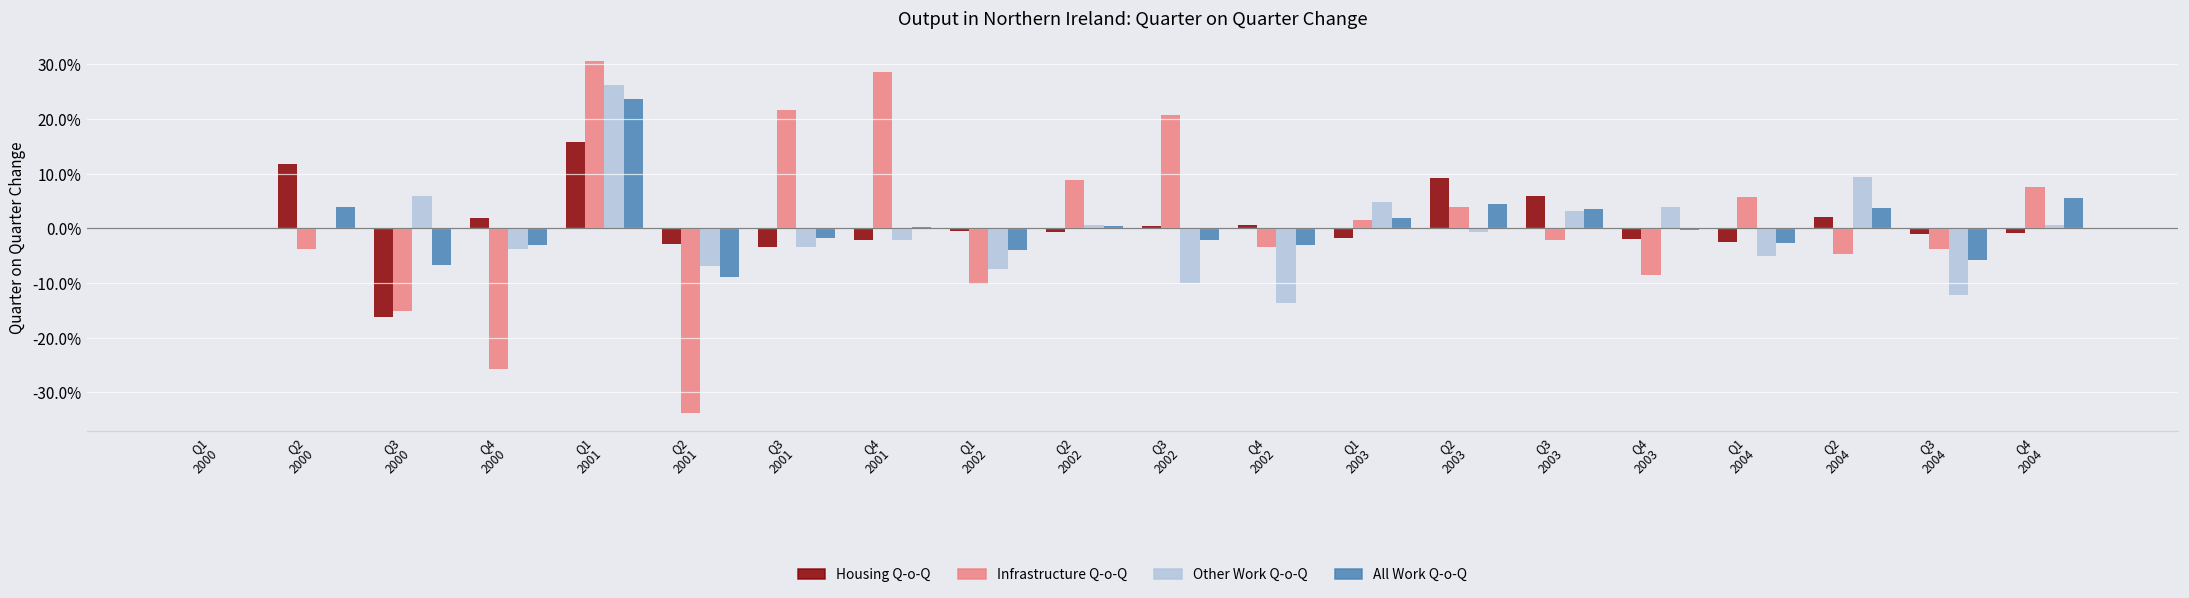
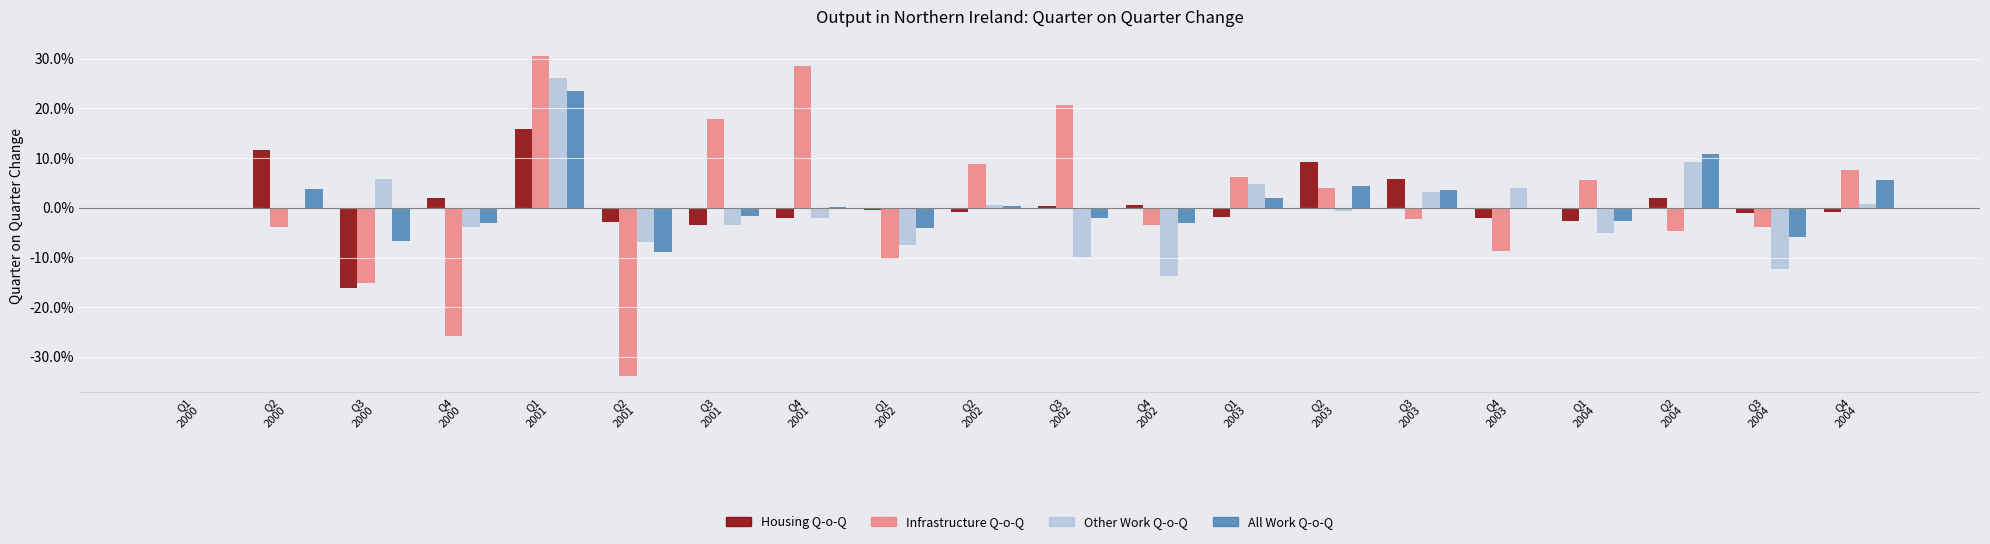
  {
    "Housing Q-o-Q": {
      "Q1 2000": "0%",
      "Q2 2000": "12%",
      "Q3 2000": "-16%",
      "Q4 2000": "2%",
      "Q1 2001": "16%",
      "Q2 2001": "-3%",
      "Q3 2001": "-3%",
      "Q4 2001": "-2%",
      "Q2 2002": "-1%",
      "Q4 2002": "1%",
      "Q1 2003": "-2%",
      "Q2 2003": "9%",
      "Q3 2003": "6%",
      "Q4 2003": "-2%",
      "Q1 2004": "-3%",
      "Q2 2004": "2%",
      "Q3 2004": "-1%",
      "Q4 2004": "-1%"
    },
    "Infrastructure Q-o-Q": {
      "Q1 2000": "0%",
      "Q2 2000": "-4%",
      "Q3 2000": "-15%",
      "Q4 2000": "-26%",
      "Q1 2001": "31%",
      "Q2 2001": "-34%",
-     "Q3 2001": "22%",
+     "Q3 2001": "18%",
      "Q4 2001": "29%",
      "Q1 2002": "-10%",
      "Q2 2002": "9%",
      "Q3 2002": "21%",
      "Q4 2002": "-3%",
-     "Q1 2003": "1%",
+     "Q1 2003": "6%",
      "Q2 2003": "4%",
      "Q3 2003": "-2%",
      "Q4 2003": "-9%",
      "Q1 2004": "6%",
      "Q2 2004": "-5%",
      "Q3 2004": "-4%",
      "Q4 2004": "8%"
    },
    "Other Work Q-o-Q": {
      "Q1 2000": "0%",
      "Q3 2000": "6%",
      "Q4 2000": "-4%",
      "Q1 2001": "26%",
      "Q2 2001": "-7%",
      "Q3 2001": "-3%",
      "Q4 2001": "-2%",
      "Q1 2002": "-7%",
      "Q2 2002": "1%",
      "Q3 2002": "-10%",
      "Q4 2002": "-14%",
      "Q1 2003": "5%",
      "Q2 2003": "-1%",
      "Q3 2003": "3%",
      "Q4 2003": "4%",
      "Q1 2004": "-5%",
      "Q2 2004": "9%",
      "Q3 2004": "-12%",
      "Q4 2004": "1%"
    },
    "All Work Q-o-Q": {
      "Q1 2000": "0%",
      "Q2 2000": "4%",
      "Q3 2000": "-7%",
      "Q4 2000": "-3%",
      "Q1 2001": "24%",
      "Q2 2001": "-9%",
      "Q3 2001": "-2%",
      "Q1 2002": "-4%",
      "Q3 2002": "-2%",
      "Q4 2002": "-3%",
      "Q1 2003": "2%",
      "Q2 2003": "4%",
      "Q3 2003": "4%",
      "Q1 2004": "-3%",
-     "Q2 2004": "4%",
+     "Q2 2004": "11%",
      "Q3 2004": "-6%",
      "Q4 2004": "6%"
    }
  }
